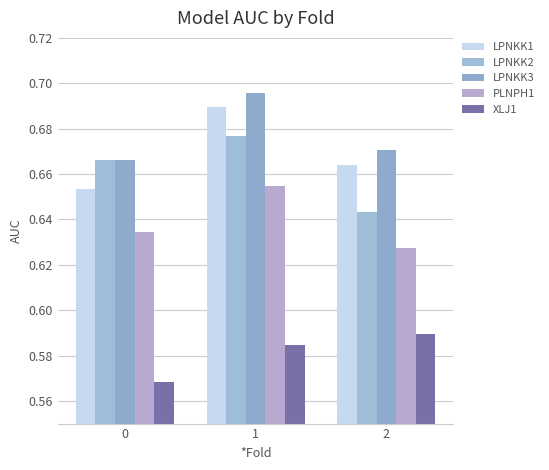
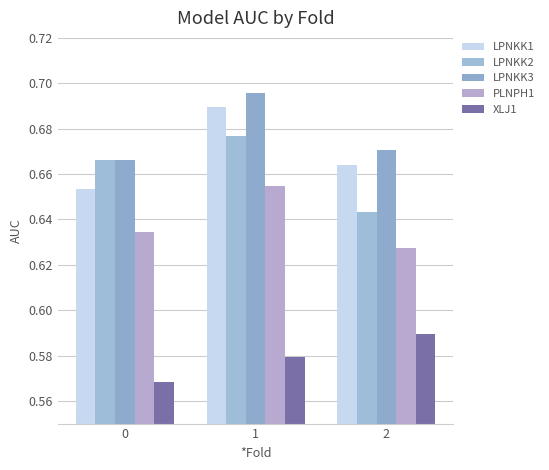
  {
    "XLJ1": {
      "0": 0.568,
-     "1": 0.585,
+     "1": 0.579,
      "2": 0.590
    }
  }
